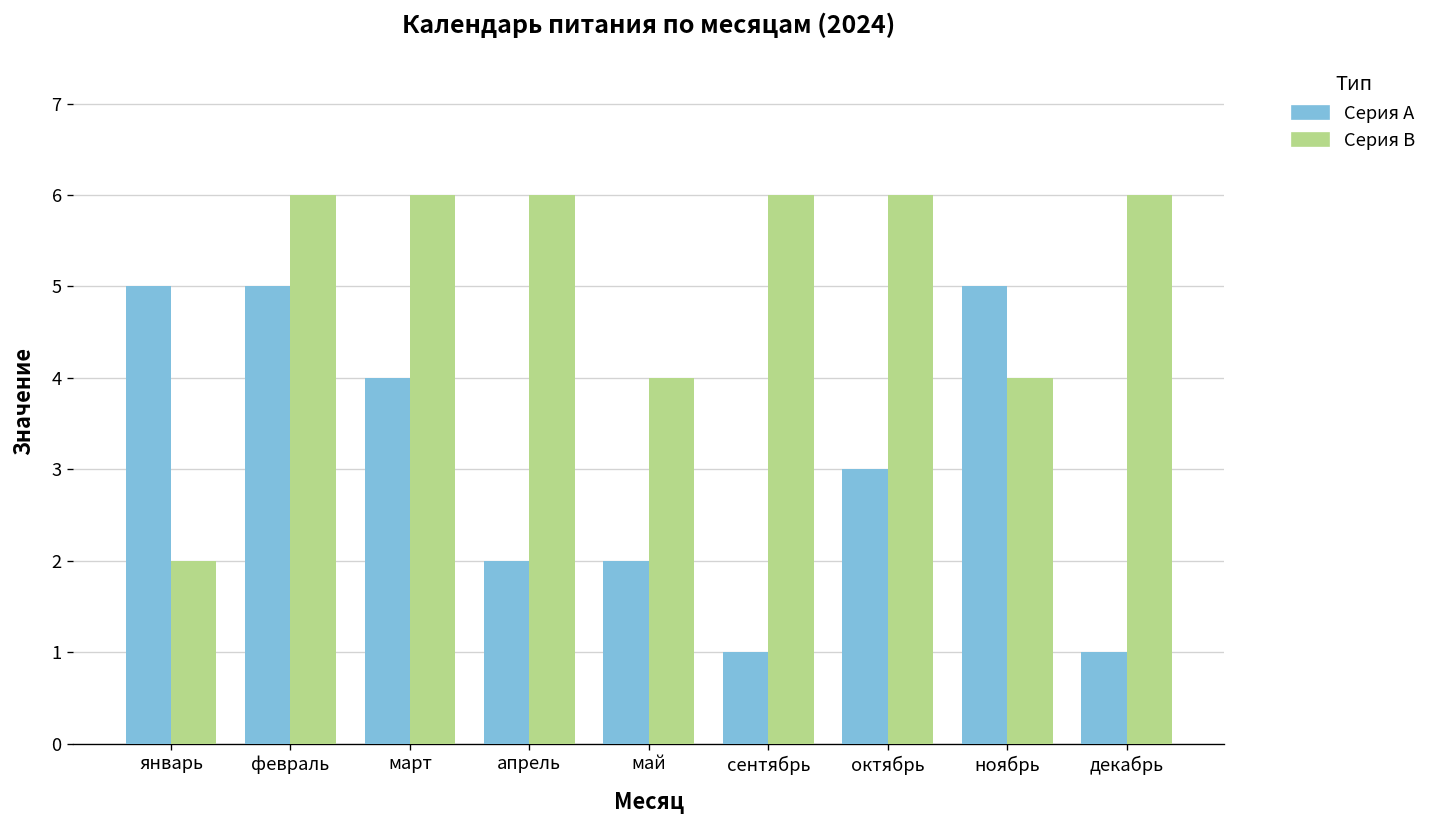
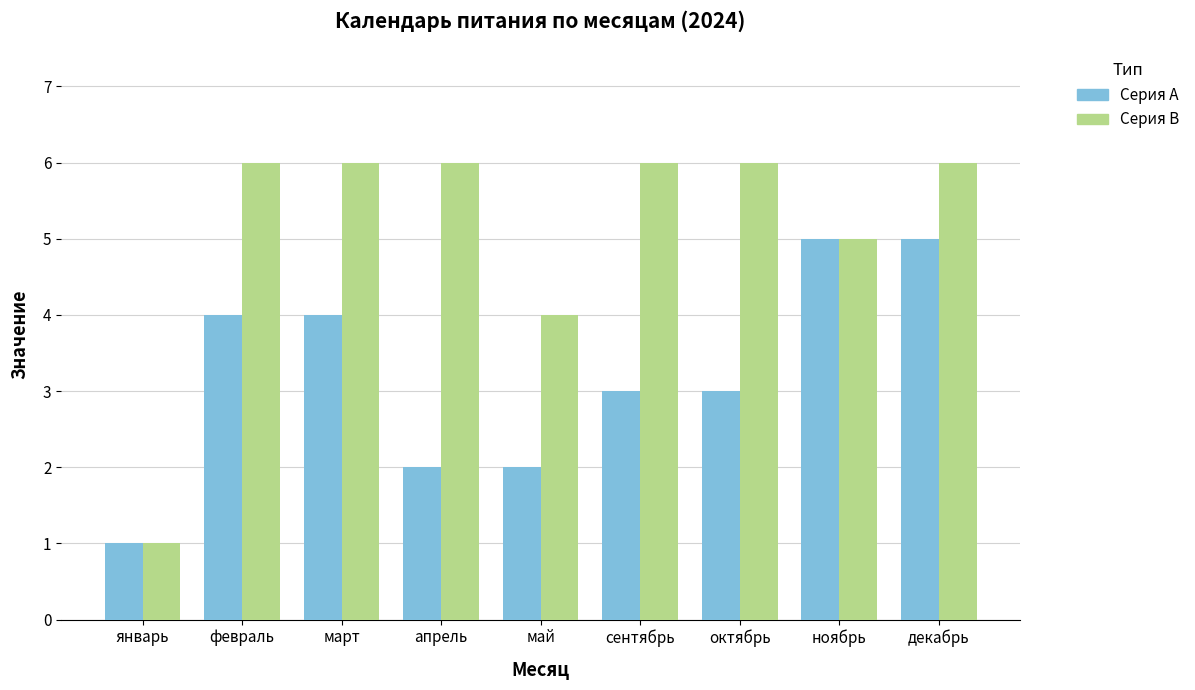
  {
    "Серия A": {
-     "январь": 5,
-     "февраль": 5,
+     "январь": 1,
+     "февраль": 4,
      "март": 4,
      "апрель": 2,
      "май": 2,
-     "сентябрь": 1,
+     "сентябрь": 3,
      "октябрь": 3,
      "ноябрь": 5,
-     "декабрь": 1
+     "декабрь": 5
    },
    "Серия B": {
-     "январь": 2,
+     "январь": 1,
      "февраль": 6,
      "март": 6,
      "апрель": 6,
      "май": 4,
      "сентябрь": 6,
      "октябрь": 6,
-     "ноябрь": 4,
+     "ноябрь": 5,
      "декабрь": 6
    }
  }
